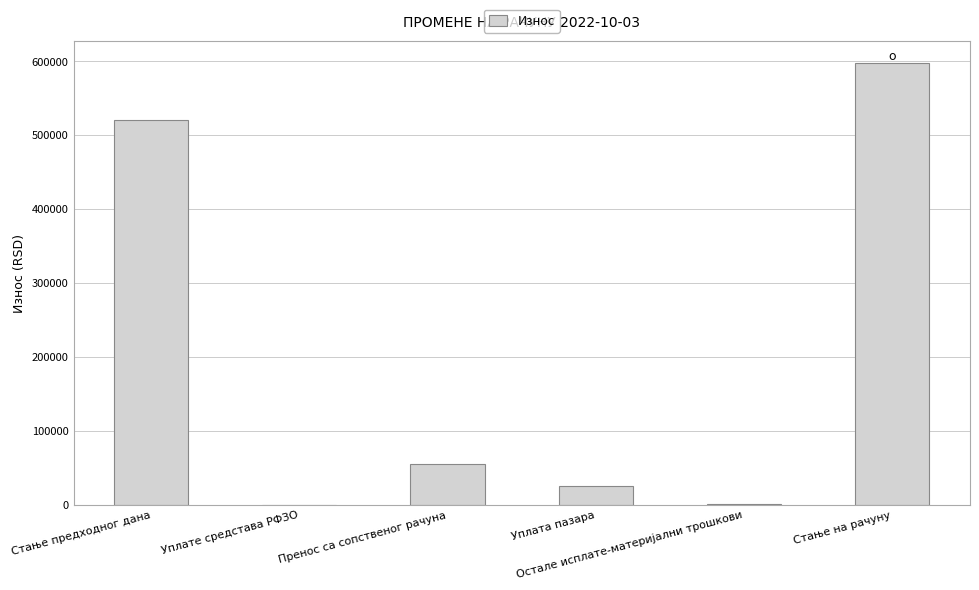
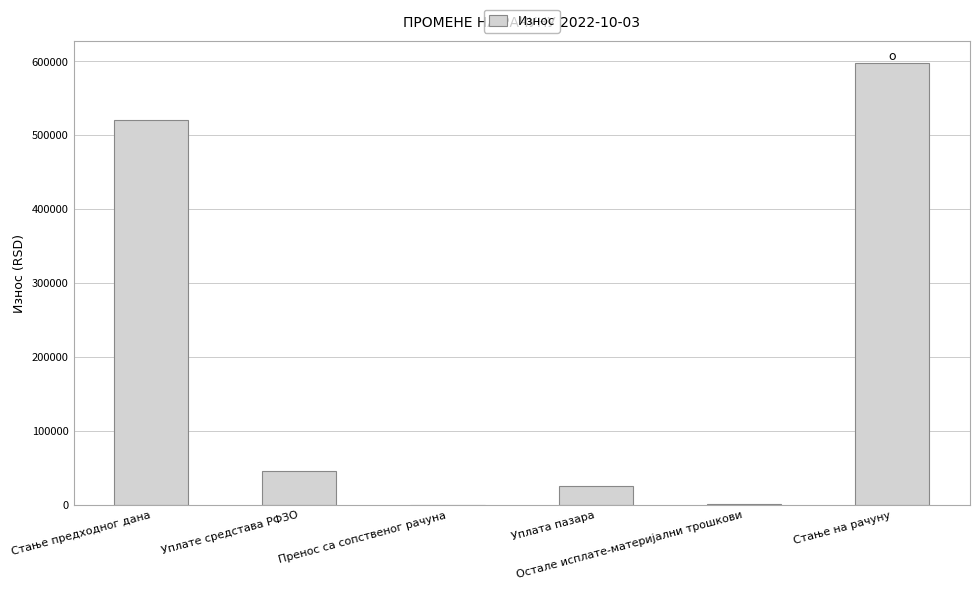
  {
    "Стање предходног дана": 520000,
-   "Уплате средстава РФЗО": 0,
-   "Пренос са сопственог рачуна": 60000,
+   "Уплате средстава РФЗО": 50000,
+   "Пренос са сопственог рачуна": 0,
    "Уплата пазара": 30000,
    "Стање на рачуну": 600000
  }
